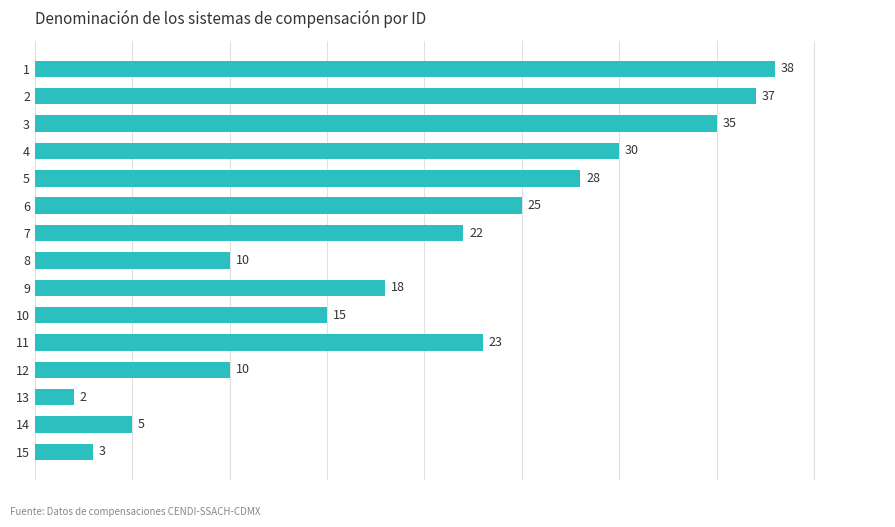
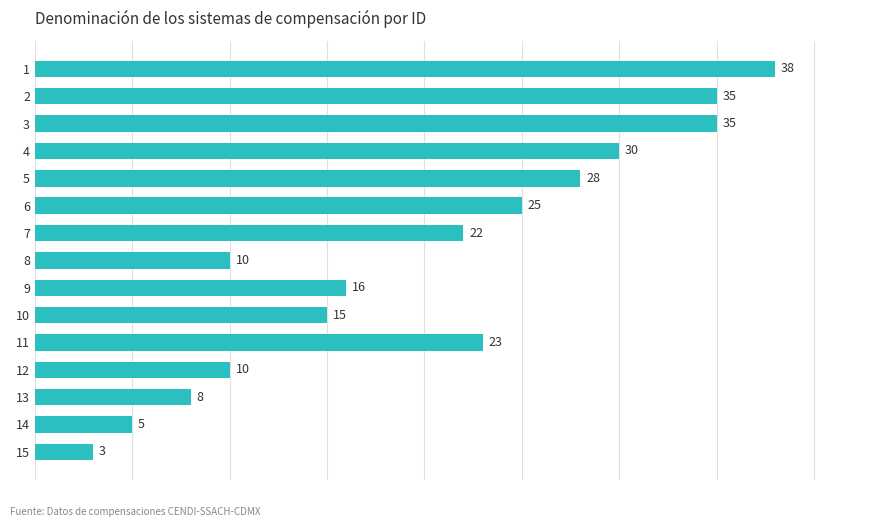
  {
    "1": 38,
-   "2": 37,
+   "2": 35,
    "3": 35,
    "4": 30,
    "5": 28,
    "6": 25,
    "7": 22,
    "8": 10,
-   "9": 18,
+   "9": 16,
    "10": 15,
    "11": 23,
    "12": 10,
-   "13": 2,
+   "13": 8,
    "14": 5,
    "15": 3
  }
